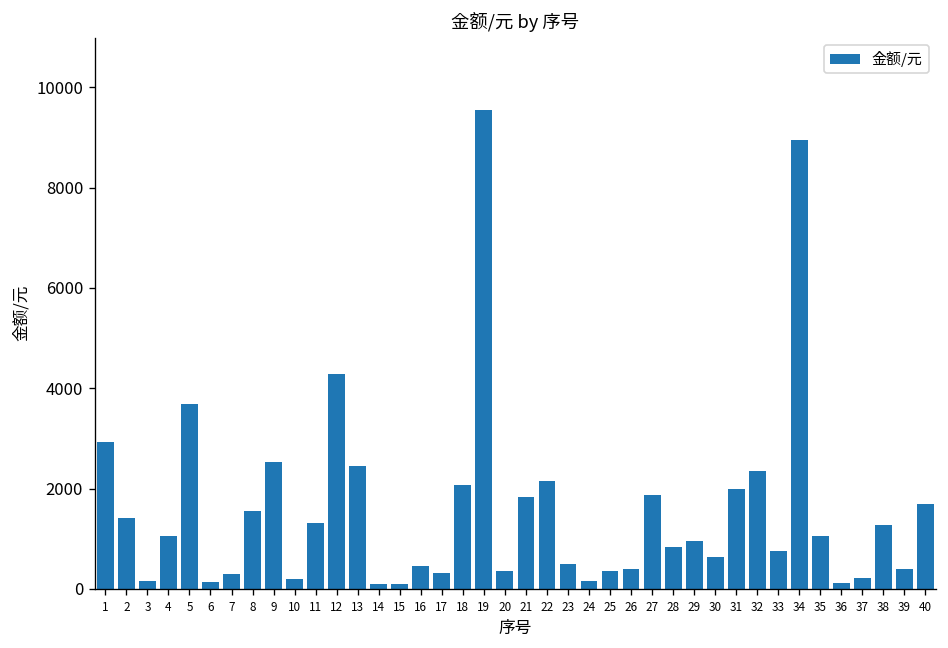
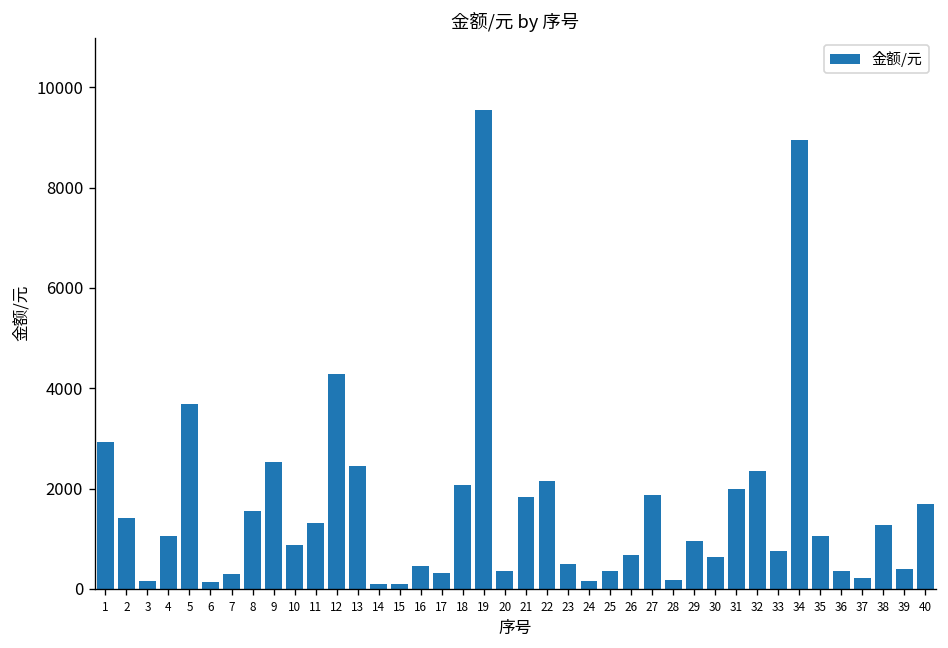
  {
    "1": 2900,
    "2": 1400,
    "3": 100,
    "4": 1000,
    "5": 3700,
    "6": 100,
    "7": 300,
    "8": 1500,
    "9": 2500,
-   "10": 200,
+   "10": 900,
    "11": 1300,
    "12": 4300,
    "13": 2500,
    "14": 100,
    "15": 100,
    "16": 500,
    "17": 300,
    "18": 2100,
    "19": 9600,
    "20": 400,
    "21": 1800,
    "22": 2200,
    "23": 500,
    "24": 200,
    "25": 400,
-   "26": 400,
+   "26": 700,
    "27": 1900,
-   "28": 800,
+   "28": 200,
    "29": 900,
    "30": 600,
    "31": 2000,
    "32": 2300,
    "33": 700,
    "34": 8900,
    "35": 1100,
-   "36": 100,
+   "36": 400,
    "37": 200,
    "38": 1300,
    "39": 400,
    "40": 1700
  }
